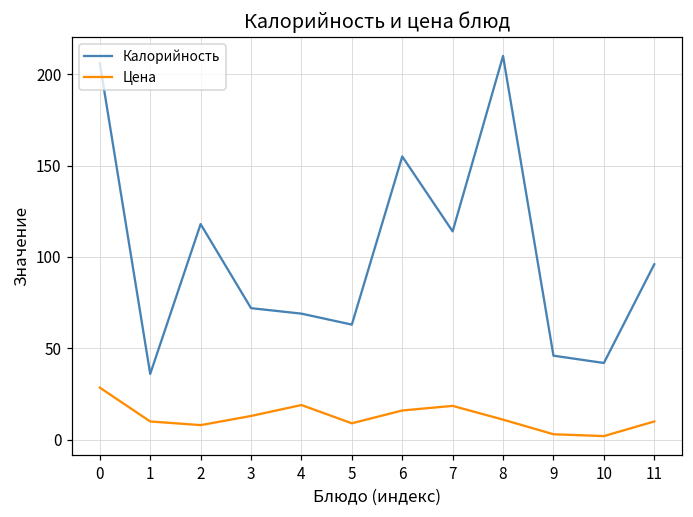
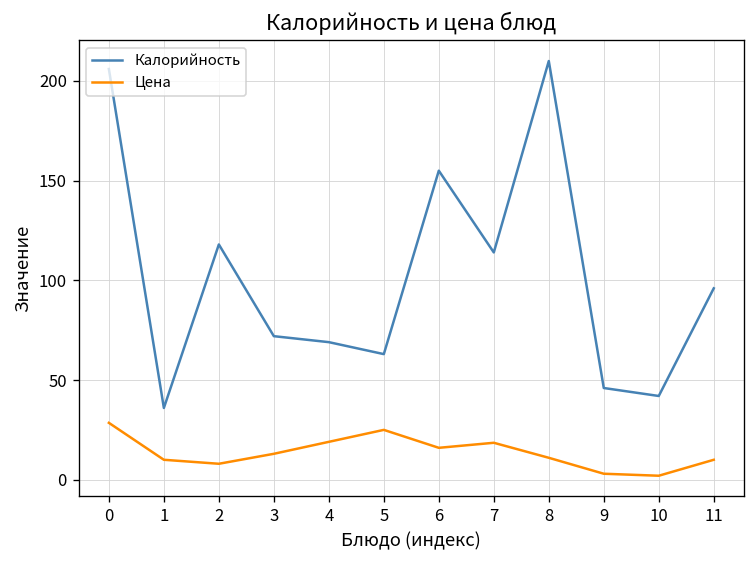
  {
    "Калорийность": {
      "1": 36,
      "2": 118,
      "3": 72,
      "4": 69,
      "5": 63,
      "6": 155,
      "7": 114,
      "8": 210,
      "9": 46,
      "10": 42,
      "11": 96
    },
    "Цена": {
      "0": 29,
      "1": 10,
      "2": 8,
      "3": 13,
      "4": 19,
-     "5": 9,
+     "5": 25,
      "6": 16,
      "7": 19,
      "8": 11,
      "9": 3,
      "10": 2,
      "11": 10
    }
  }
